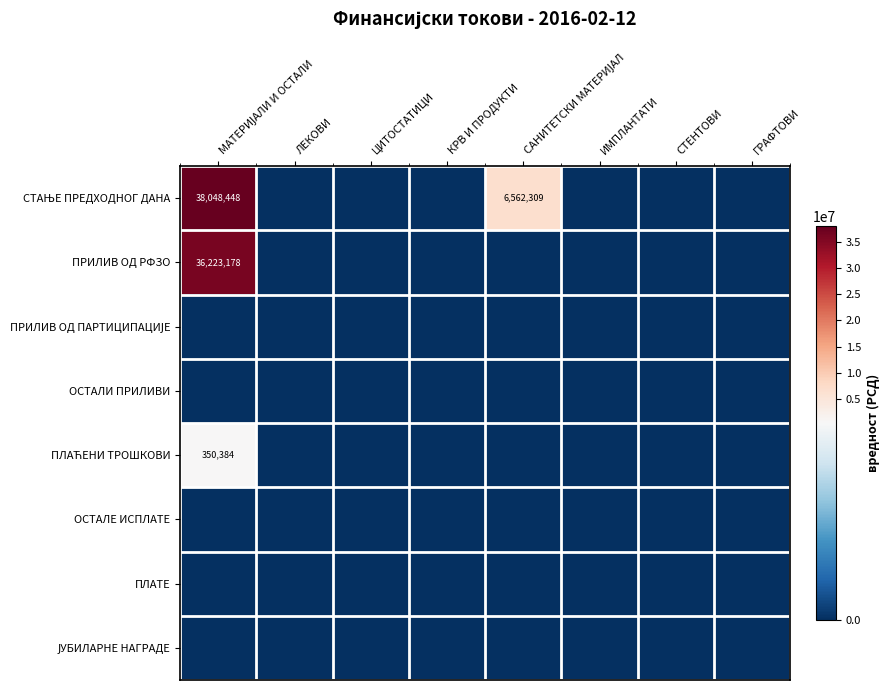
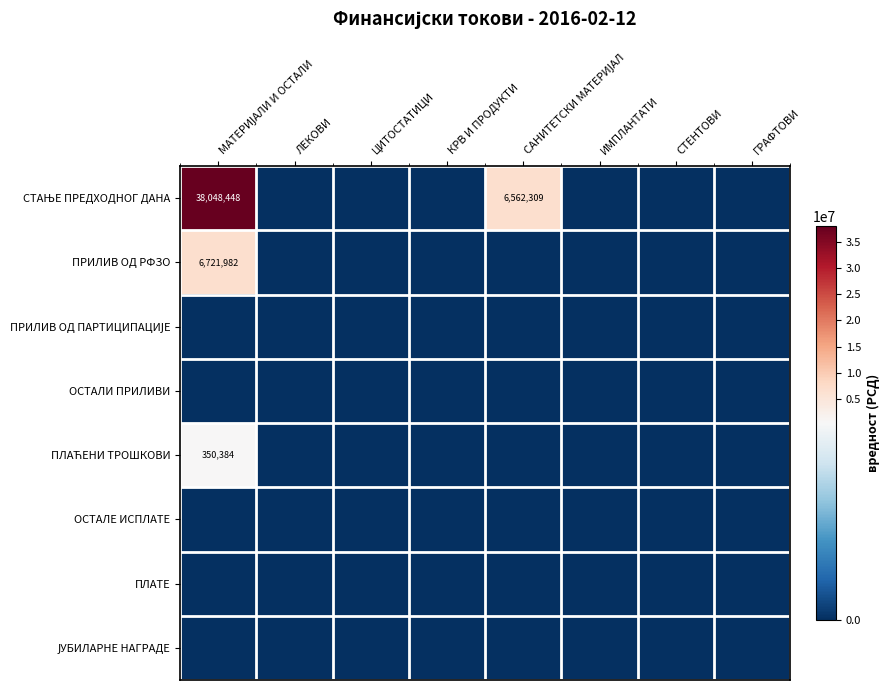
  {
    "СТАЊЕ ПРЕДХОДНОГ ДАНА": {
      "МАТЕРИЈАЛИ И ОСТАЛИ": "38,048,448",
      "САНИТЕТСКИ МАТЕРИЈАЛ": "6,562,309"
    },
    "ПРИЛИВ ОД РФЗО": {
-     "МАТЕРИЈАЛИ И ОСТАЛИ": "36,223,178"
+     "МАТЕРИЈАЛИ И ОСТАЛИ": "6,721,982"
    },
    "ПЛАЋЕНИ ТРОШКОВИ": {
      "МАТЕРИЈАЛИ И ОСТАЛИ": "350,384"
    }
  }
